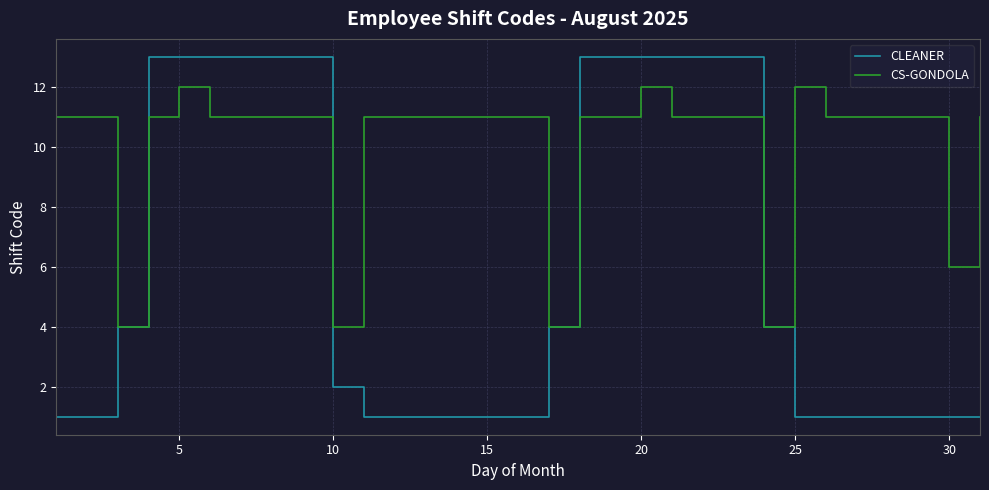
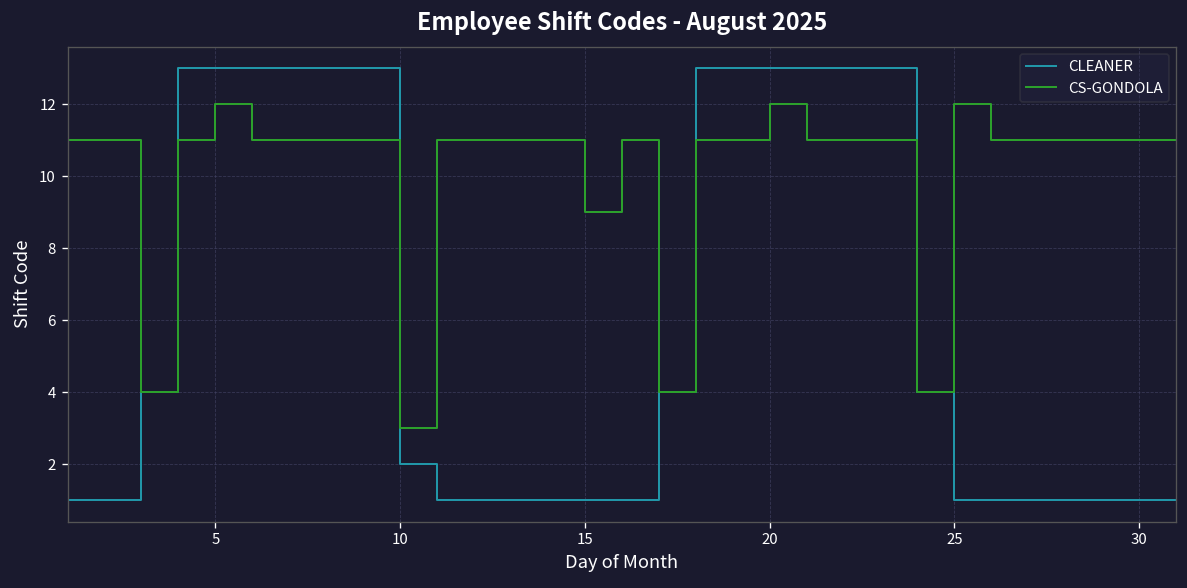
  {
    "CLEANER": {
      "5": 13,
      "10": 2,
      "15": 1,
      "20": 13,
      "25": 1,
      "30": 1
    },
    "CS-GONDOLA": {
      "5": 12,
-     "10": 4,
-     "15": 11,
+     "10": 3,
+     "15": 9,
      "20": 12,
      "25": 12,
-     "30": 6
+     "30": 11
    }
  }
